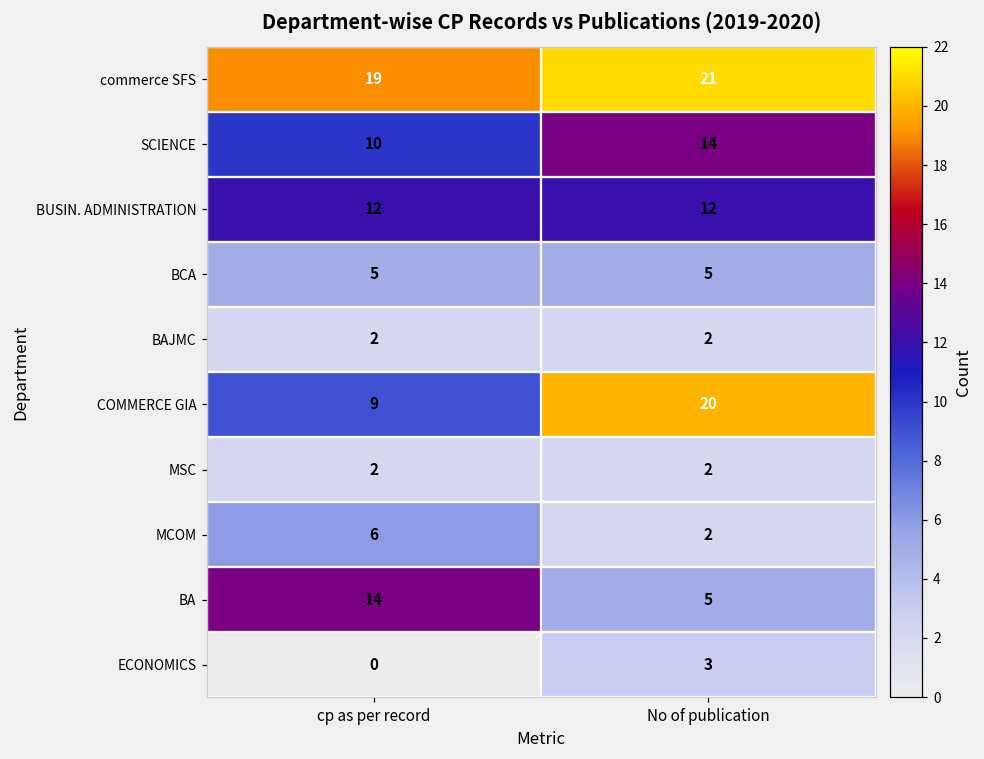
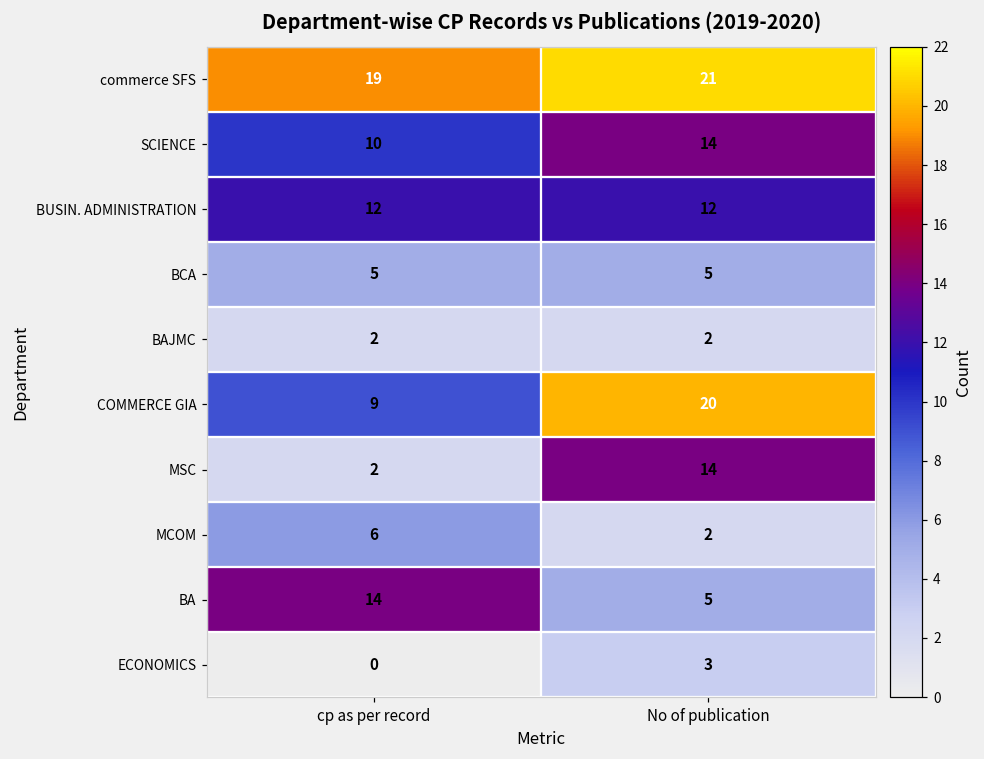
  {
    "commerce SFS": {
      "cp as per record": 19,
      "No of publication": 21
    },
    "SCIENCE": {
      "cp as per record": 10,
      "No of publication": 14
    },
    "BUSIN. ADMINISTRATION": {
      "cp as per record": 12,
      "No of publication": 12
    },
    "BCA": {
      "cp as per record": 5,
      "No of publication": 5
    },
    "BAJMC": {
      "cp as per record": 2,
      "No of publication": 2
    },
    "COMMERCE GIA": {
      "cp as per record": 9,
      "No of publication": 20
    },
    "MSC": {
      "cp as per record": 2,
-     "No of publication": 2
+     "No of publication": 14
    },
    "MCOM": {
      "cp as per record": 6,
      "No of publication": 2
    },
    "BA": {
      "cp as per record": 14,
      "No of publication": 5
    },
    "ECONOMICS": {
      "cp as per record": 0,
      "No of publication": 3
    }
  }
